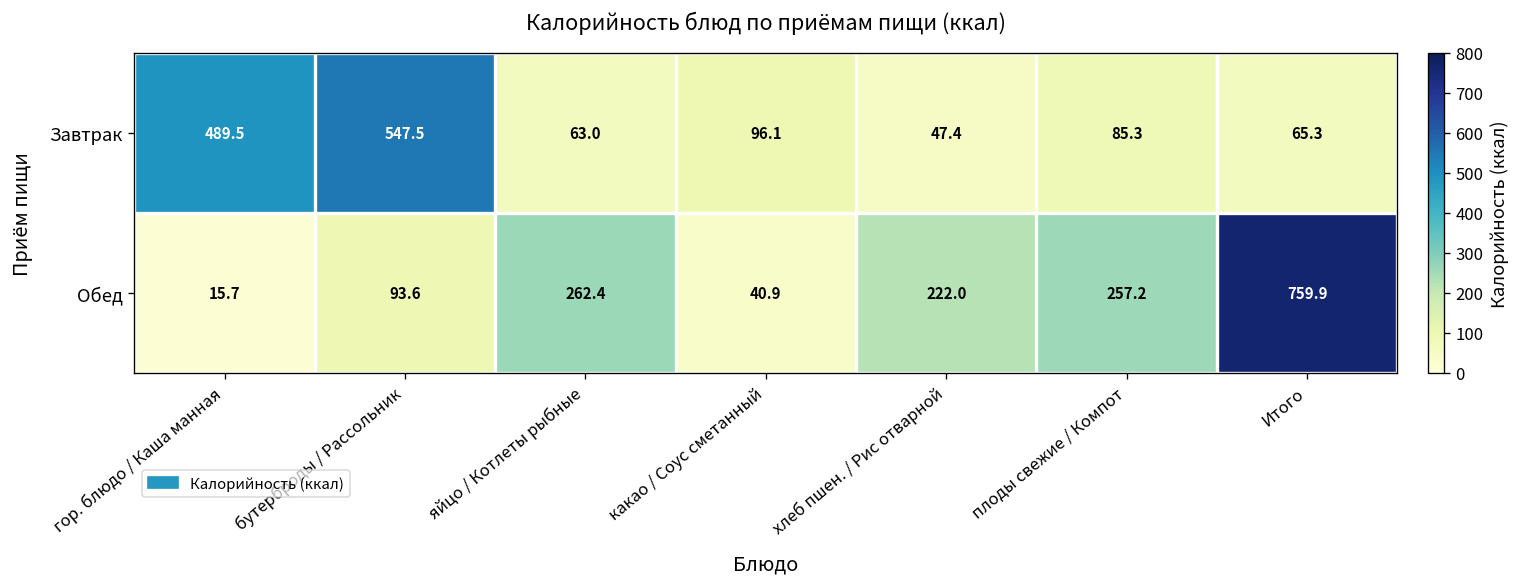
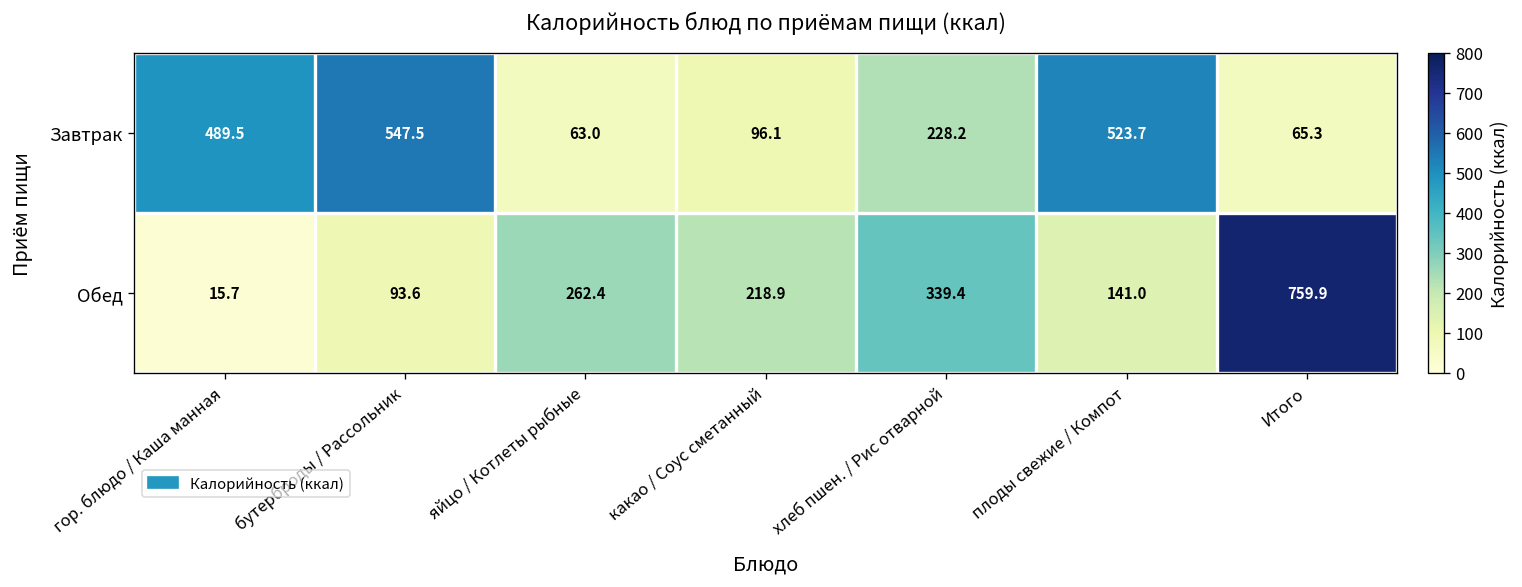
  {
    "Завтрак": {
      "гор. блюдо / Каша манная": 489.5,
      "бутерброды / Рассольник": 547.5,
      "яйцо / Котлеты рыбные": 63.0,
      "какао / Соус сметанный": 96.1,
-     "хлеб пшен. / Рис отварной": 47.4,
-     "плоды свежие / Компот": 85.3,
+     "хлеб пшен. / Рис отварной": 228.2,
+     "плоды свежие / Компот": 523.7,
      "Итого": 65.3
    },
    "Обед": {
      "гор. блюдо / Каша манная": 15.7,
      "бутерброды / Рассольник": 93.6,
      "яйцо / Котлеты рыбные": 262.4,
-     "какао / Соус сметанный": 40.9,
-     "хлеб пшен. / Рис отварной": 222.0,
-     "плоды свежие / Компот": 257.2,
+     "какао / Соус сметанный": 218.9,
+     "хлеб пшен. / Рис отварной": 339.4,
+     "плоды свежие / Компот": 141.0,
      "Итого": 759.9
    }
  }
